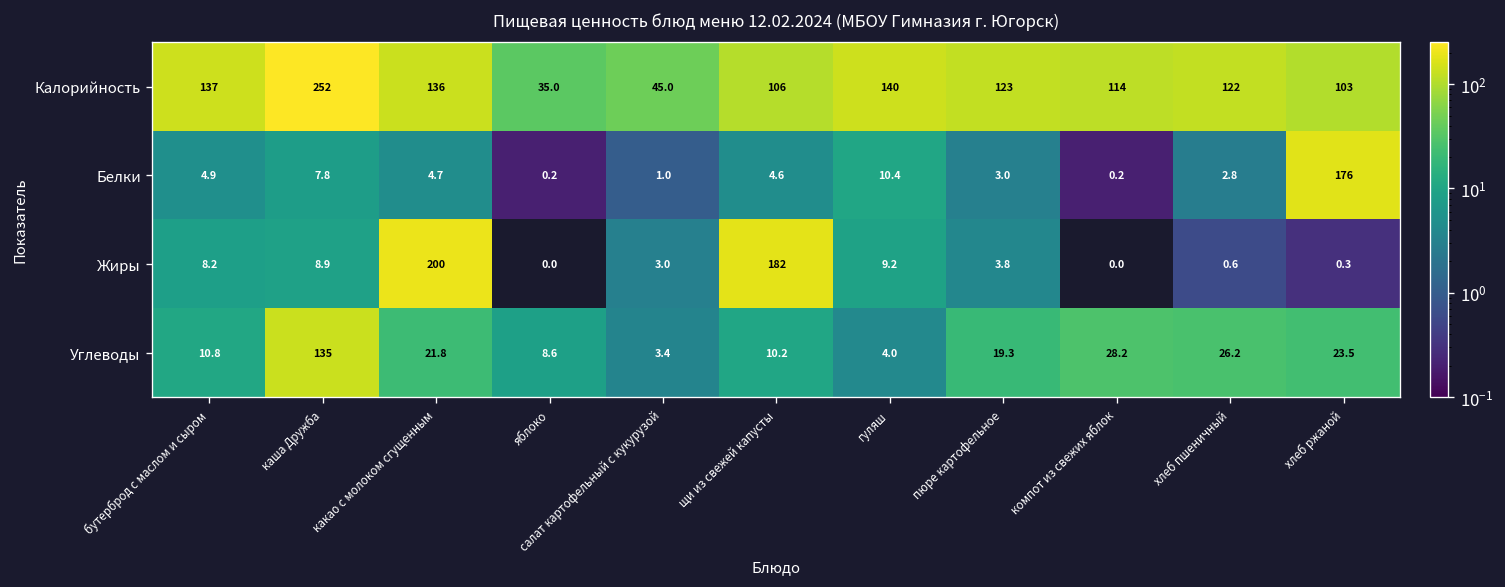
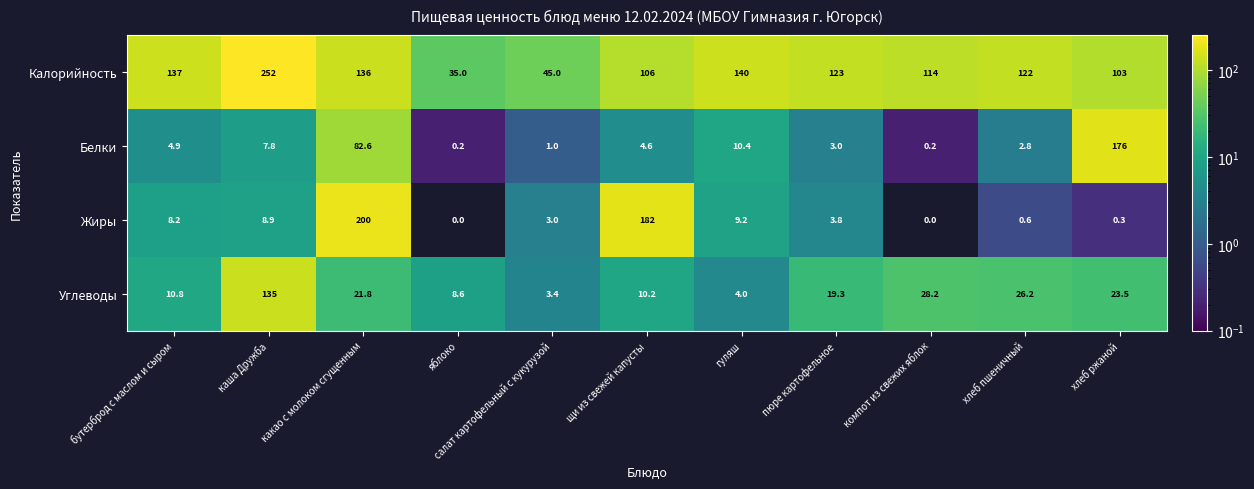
  {
    "Калорийность": {
      "бутерброд с маслом и сыром": 137,
      "каша Дружба": 252,
      "какао с молоком сгущенным": 136,
      "яблоко": 35.0,
      "салат картофельный с кукурузой": 45.0,
      "щи из свежей капусты": 106,
      "гуляш": 140,
      "пюре картофельное": 123,
      "компот из свежих яблок": 114,
      "хлеб пшеничный": 122,
      "хлеб ржаной": 103
    },
    "Белки": {
      "бутерброд с маслом и сыром": 4.9,
      "каша Дружба": 7.8,
-     "какао с молоком сгущенным": 4.7,
+     "какао с молоком сгущенным": 82.6,
      "яблоко": 0.2,
      "салат картофельный с кукурузой": 1.0,
      "щи из свежей капусты": 4.6,
      "гуляш": 10.4,
      "пюре картофельное": 3.0,
      "компот из свежих яблок": 0.2,
      "хлеб пшеничный": 2.8,
      "хлеб ржаной": 176
    },
    "Жиры": {
      "бутерброд с маслом и сыром": 8.2,
      "каша Дружба": 8.9,
      "какао с молоком сгущенным": 200,
      "яблоко": 0.0,
      "салат картофельный с кукурузой": 3.0,
      "щи из свежей капусты": 182,
      "гуляш": 9.2,
      "пюре картофельное": 3.8,
      "компот из свежих яблок": 0.0,
      "хлеб пшеничный": 0.6,
      "хлеб ржаной": 0.3
    },
    "Углеводы": {
      "бутерброд с маслом и сыром": 10.8,
      "каша Дружба": 135,
      "какао с молоком сгущенным": 21.8,
      "яблоко": 8.6,
      "салат картофельный с кукурузой": 3.4,
      "щи из свежей капусты": 10.2,
      "гуляш": 4.0,
      "пюре картофельное": 19.3,
      "компот из свежих яблок": 28.2,
      "хлеб пшеничный": 26.2,
      "хлеб ржаной": 23.5
    }
  }
